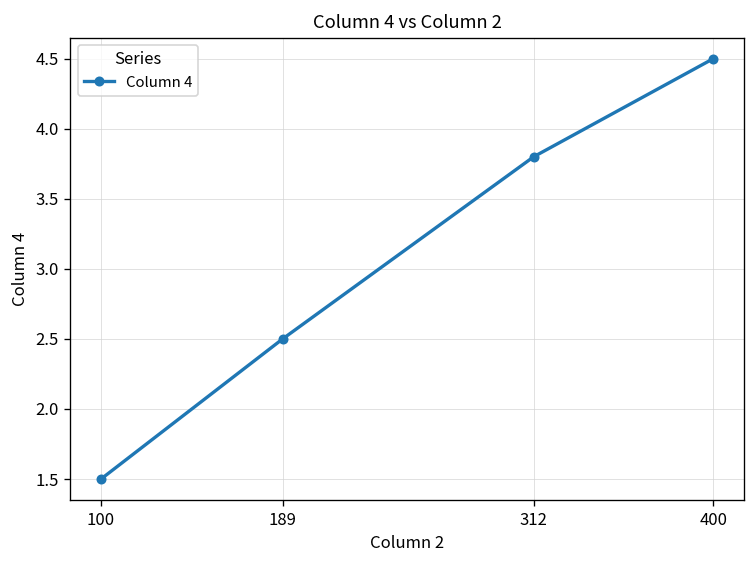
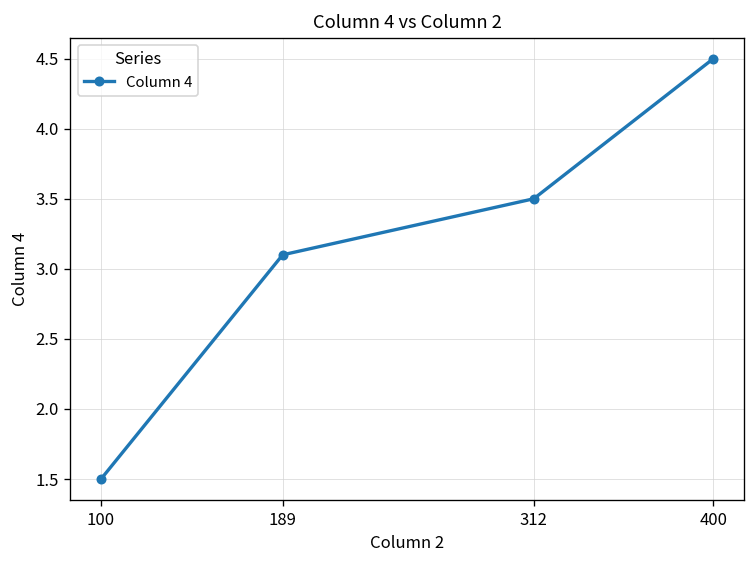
  {
    "100": 1.5,
-   "189": 2.5,
-   "312": 3.8,
+   "189": 3.1,
+   "312": 3.5,
    "400": 4.5
  }
